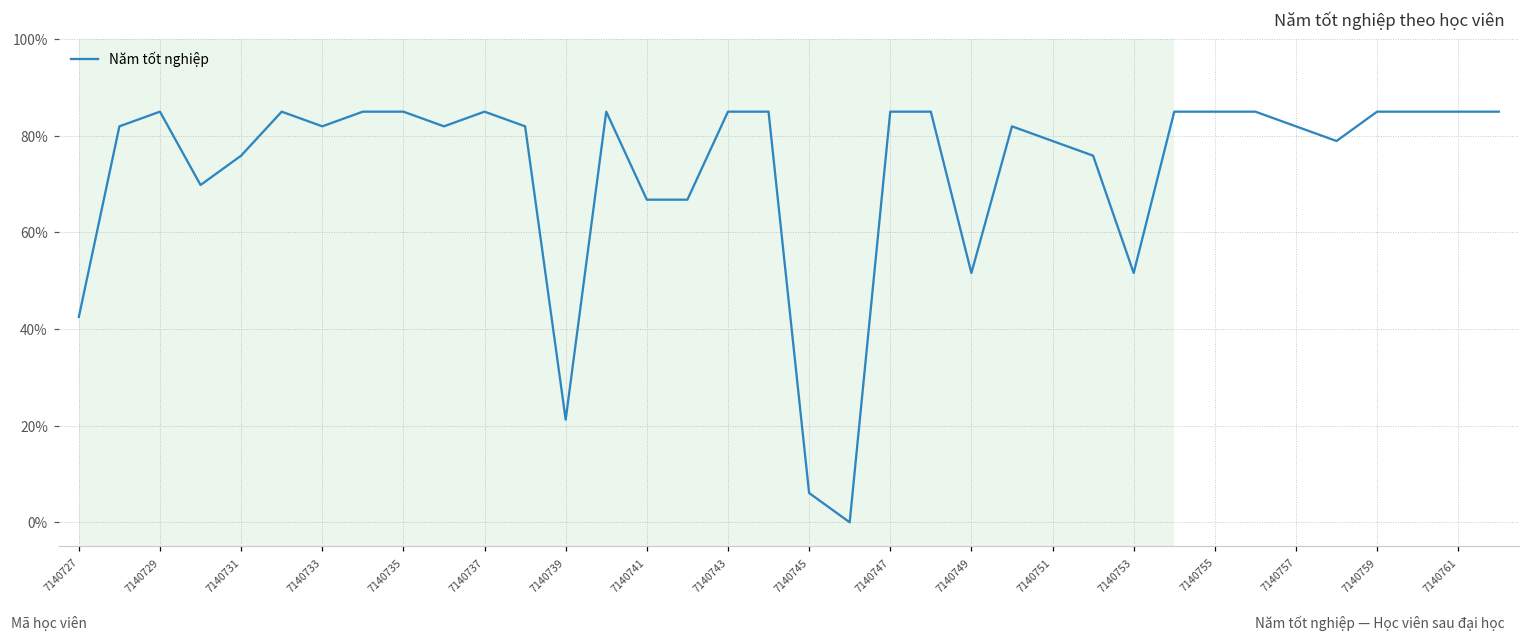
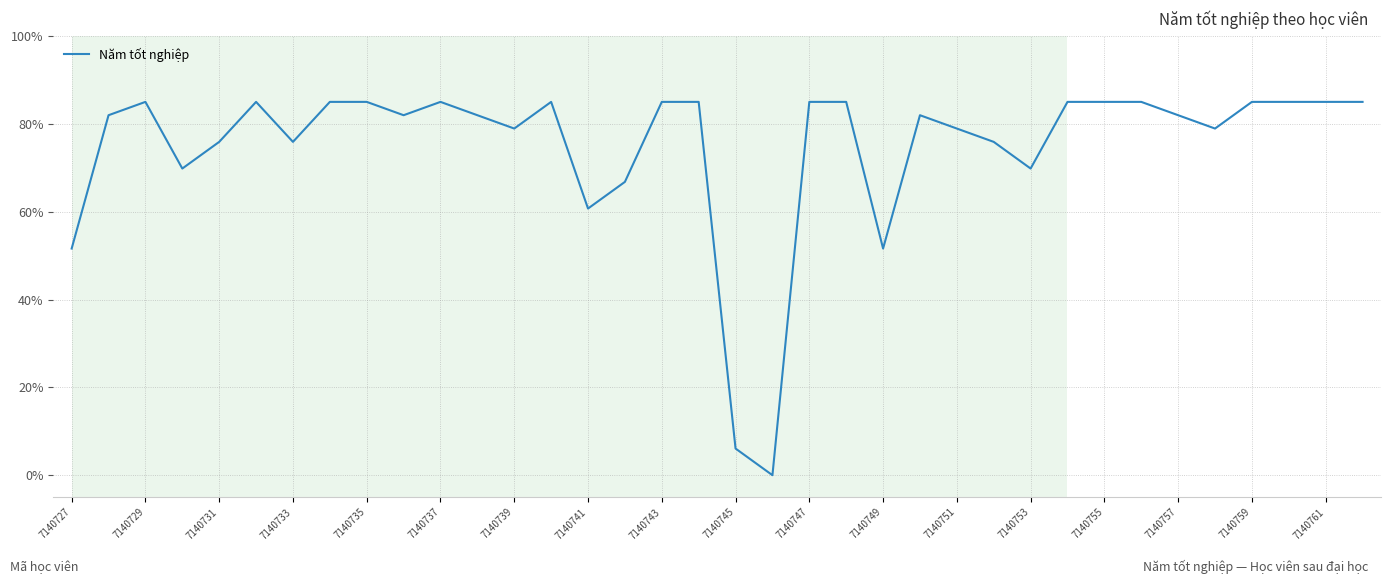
  {
-   "7140727": "43%",
+   "7140727": "52%",
    "7140729": "85%",
    "7140731": "76%",
-   "7140733": "82%",
+   "7140733": "76%",
    "7140735": "85%",
    "7140737": "85%",
-   "7140739": "21%",
-   "7140741": "67%",
+   "7140739": "79%",
+   "7140741": "61%",
    "7140743": "85%",
    "7140745": "6%",
    "7140747": "85%",
    "7140749": "52%",
    "7140751": "79%",
-   "7140753": "52%",
+   "7140753": "70%",
    "7140755": "85%",
    "7140757": "82%",
    "7140759": "85%",
    "7140761": "85%"
  }
